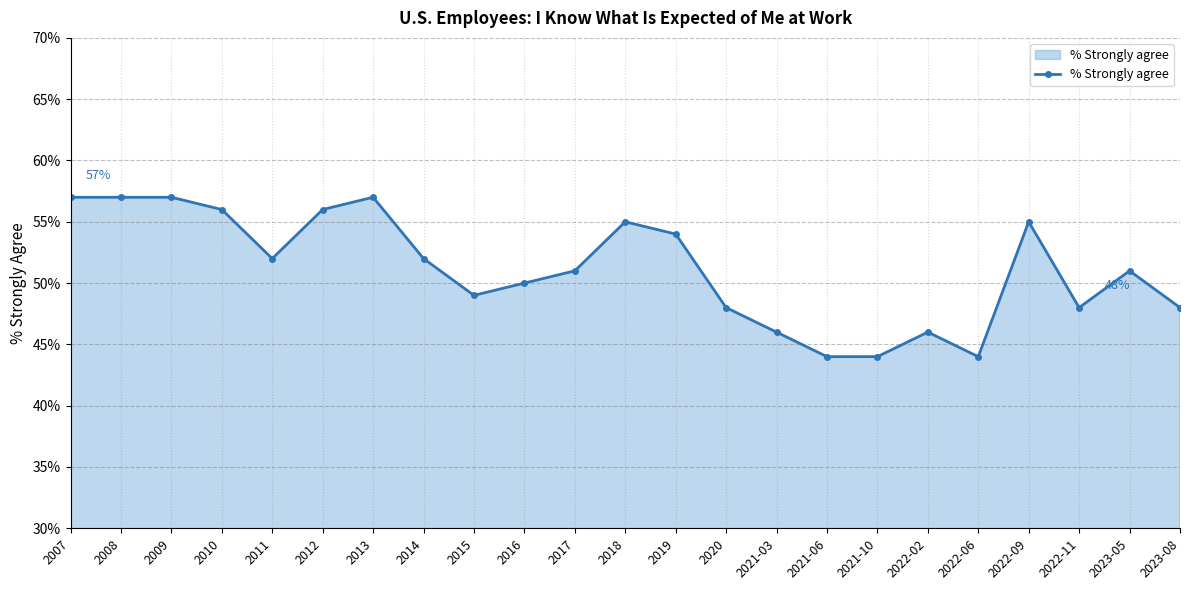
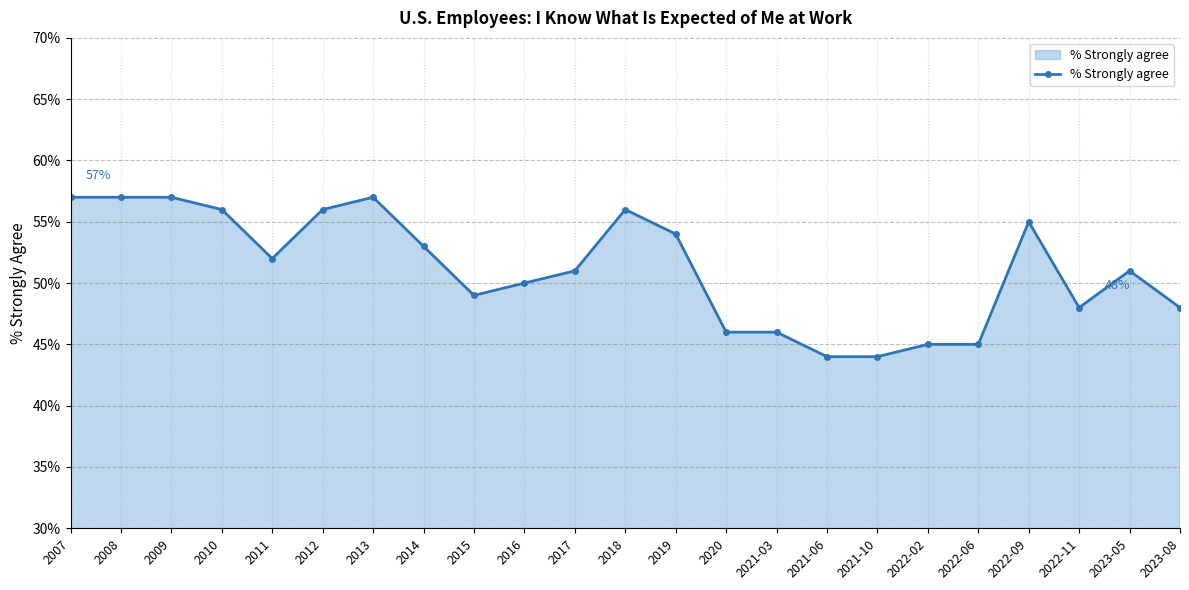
  {
    "2009": "57%",
    "2010": "56%",
    "2011": "52%",
    "2012": "56%",
    "2013": "57%",
-   "2014": "52%",
+   "2014": "53%",
    "2015": "49%",
    "2016": "50%",
    "2017": "51%",
-   "2018": "55%",
+   "2018": "56%",
    "2019": "54%",
-   "2020": "48%",
+   "2020": "46%",
    "2021-03": "46%",
    "2021-06": "44%",
    "2021-10": "44%",
-   "2022-02": "46%",
-   "2022-06": "44%",
+   "2022-02": "45%",
+   "2022-06": "45%",
    "2022-09": "55%",
    "2022-11": "48%",
    "2023-08": "48%"
  }
